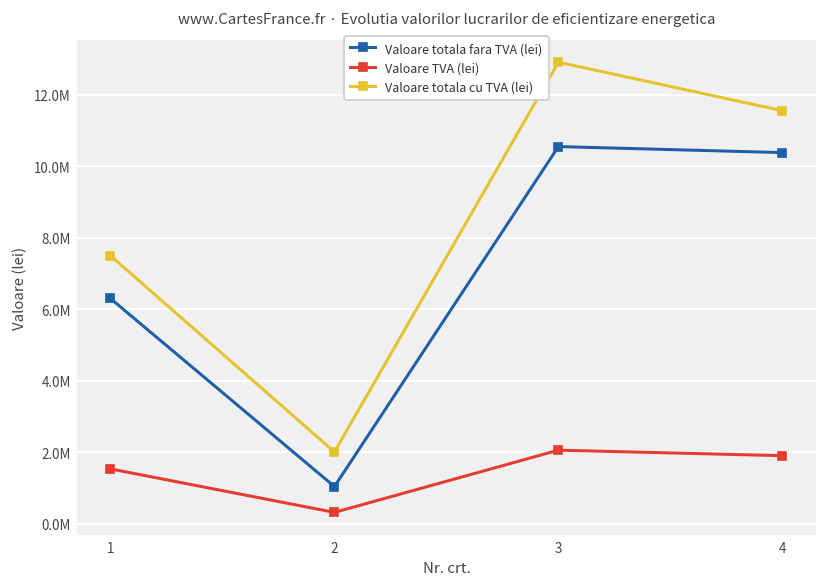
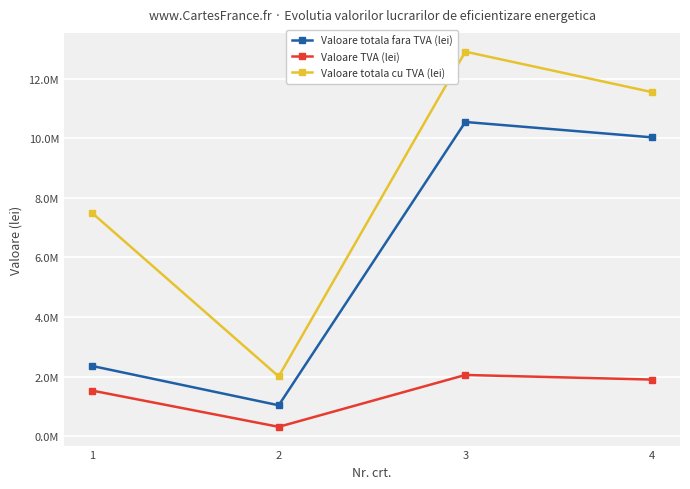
  {
    "Valoare totala fara TVA (lei)": {
-     "1": 6300000,
+     "1": 2400000,
      "2": 1000000,
      "3": 10500000,
-     "4": 10400000
+     "4": 10000000
    },
    "Valoare TVA (lei)": {
      "1": 1500000,
      "2": 300000,
      "3": 2100000,
      "4": 1900000
    },
    "Valoare totala cu TVA (lei)": {
      "1": 7500000,
      "2": 2000000,
      "3": 12900000,
      "4": 11500000
    }
  }
